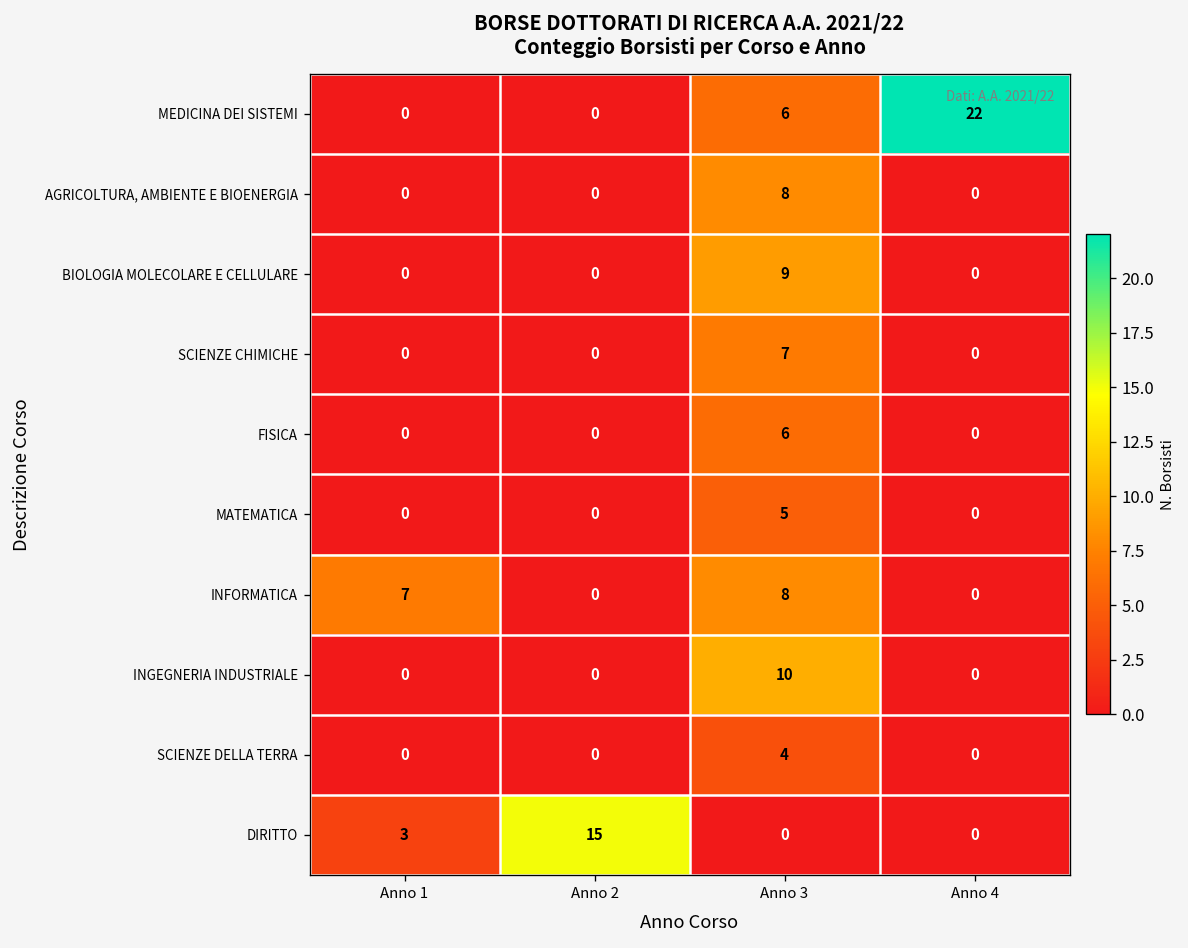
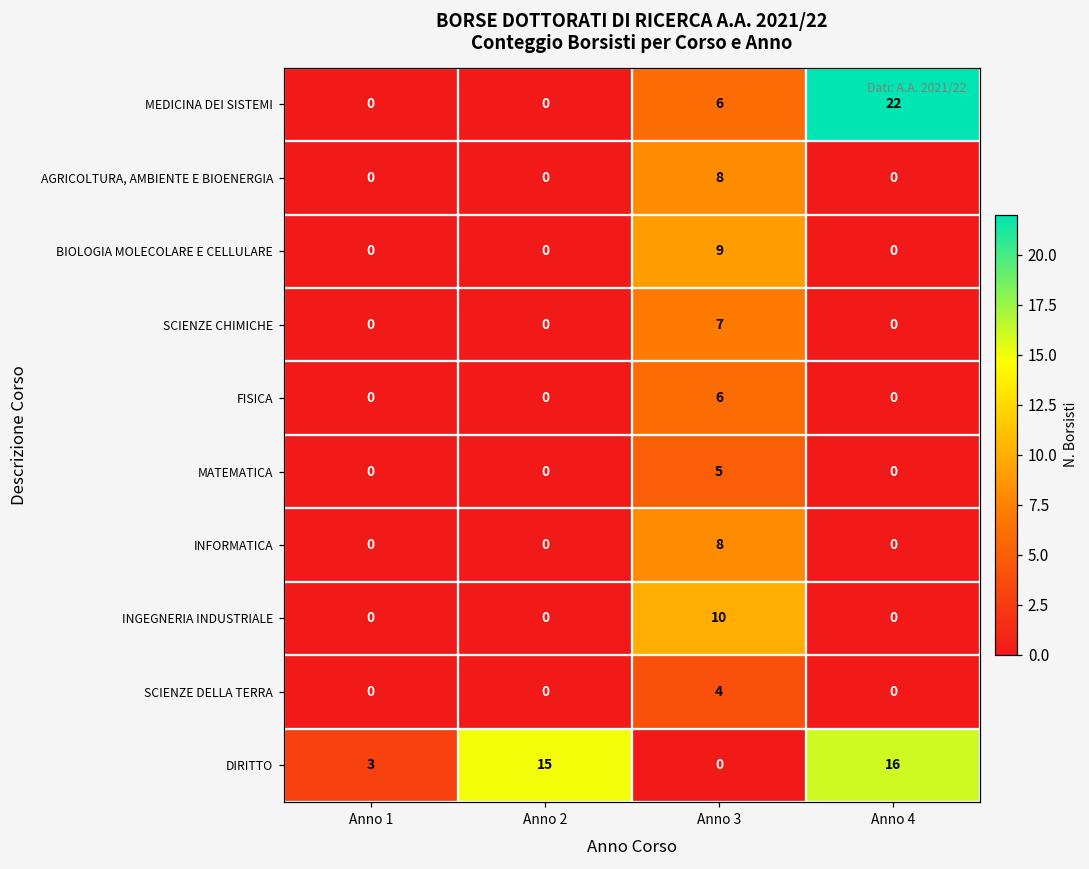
  {
    "MEDICINA DEI SISTEMI": {
      "Anno 1": 0,
      "Anno 2": 0,
      "Anno 3": 6
    },
    "AGRICOLTURA, AMBIENTE E BIOENERGIA": {
      "Anno 1": 0,
      "Anno 2": 0,
      "Anno 3": 8,
      "Anno 4": 0
    },
    "BIOLOGIA MOLECOLARE E CELLULARE": {
      "Anno 1": 0,
      "Anno 2": 0,
      "Anno 3": 9,
      "Anno 4": 0
    },
    "SCIENZE CHIMICHE": {
      "Anno 1": 0,
      "Anno 2": 0,
      "Anno 3": 7,
      "Anno 4": 0
    },
    "FISICA": {
      "Anno 1": 0,
      "Anno 2": 0,
      "Anno 3": 6,
      "Anno 4": 0
    },
    "MATEMATICA": {
      "Anno 1": 0,
      "Anno 2": 0,
      "Anno 3": 5,
      "Anno 4": 0
    },
    "INFORMATICA": {
-     "Anno 1": 7,
+     "Anno 1": 0,
      "Anno 2": 0,
      "Anno 3": 8,
      "Anno 4": 0
    },
    "INGEGNERIA INDUSTRIALE": {
      "Anno 1": 0,
      "Anno 2": 0,
      "Anno 3": 10,
      "Anno 4": 0
    },
    "SCIENZE DELLA TERRA": {
      "Anno 1": 0,
      "Anno 2": 0,
      "Anno 3": 4,
      "Anno 4": 0
    },
    "DIRITTO": {
      "Anno 1": 3,
      "Anno 2": 15,
      "Anno 3": 0,
-     "Anno 4": 0
+     "Anno 4": 16
    }
  }
